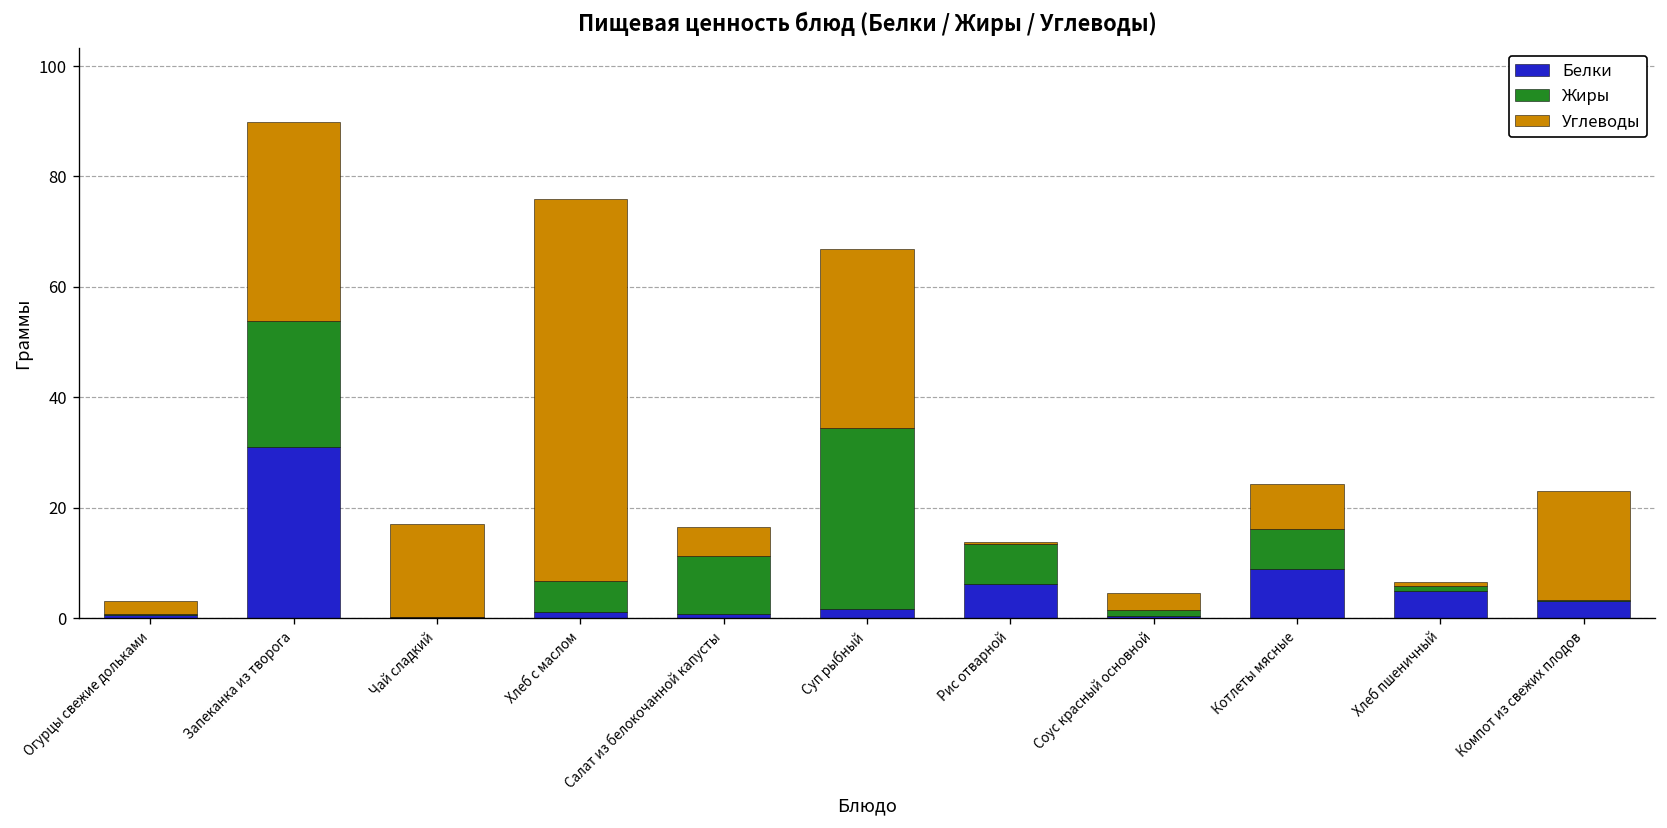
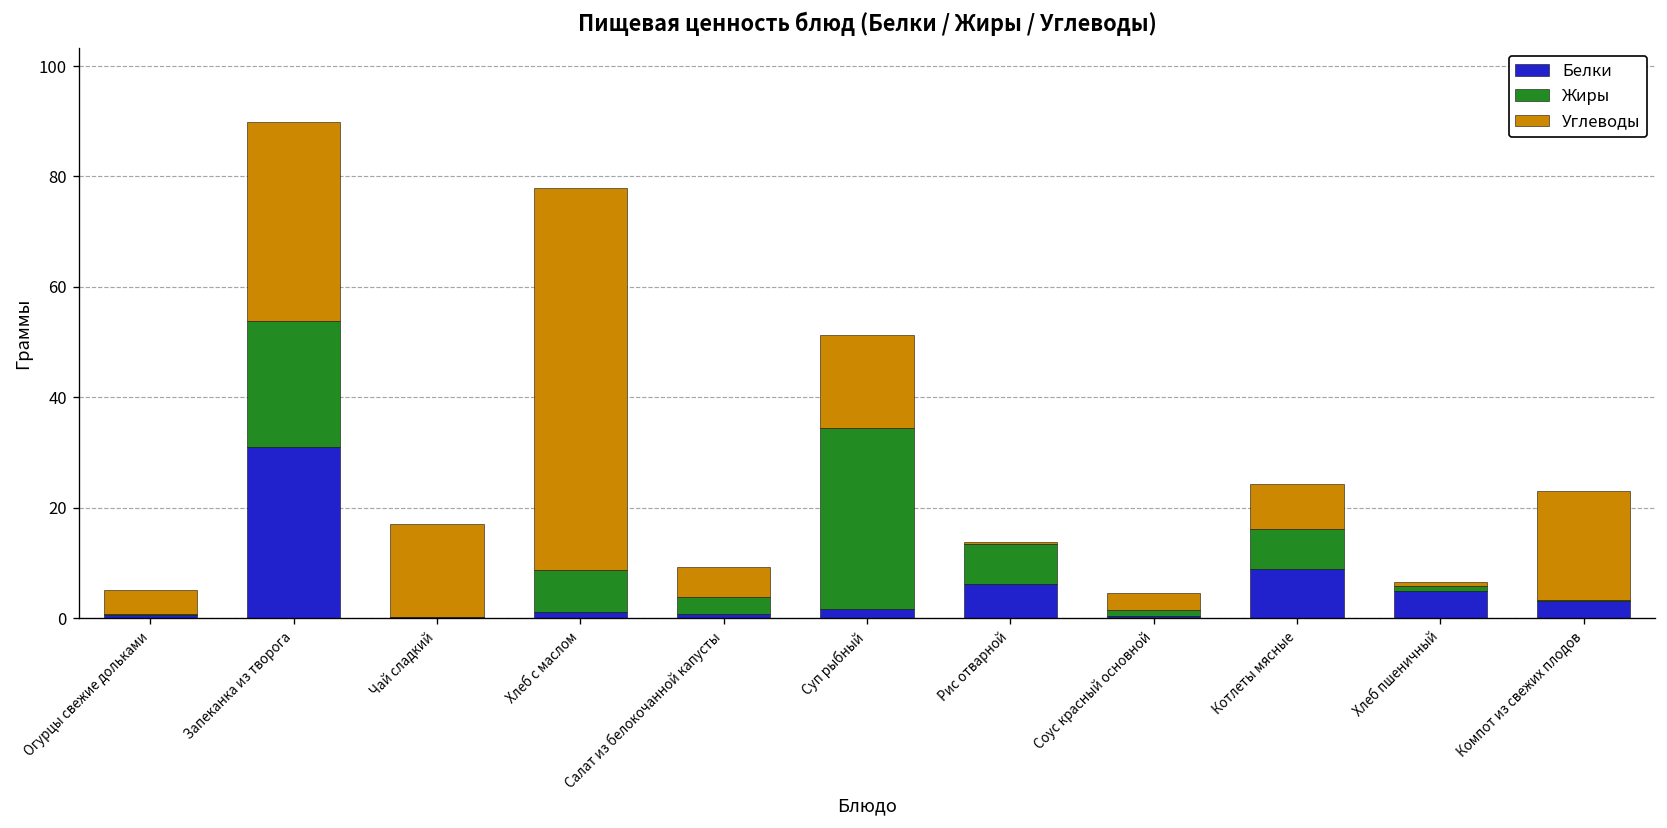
  {
    "Белки": {
      "Огурцы свежие дольками": 1,
      "Запеканка из творога": 31,
      "Хлеб с маслом": 1,
      "Салат из белокочанной капусты": 1,
      "Суп рыбный": 2,
      "Рис отварной": 6,
      "Котлеты мясные": 9,
      "Хлеб пшеничный": 5,
      "Компот из свежих плодов": 3
    },
    "Жиры": {
      "Запеканка из творога": 23,
      "Чай сладкий": 0,
-     "Хлеб с маслом": 6,
-     "Салат из белокочанной капусты": 10,
+     "Хлеб с маслом": 8,
+     "Салат из белокочанной капусты": 3,
      "Суп рыбный": 33,
      "Рис отварной": 7,
      "Соус красный основной": 1,
      "Котлеты мясные": 7,
      "Хлеб пшеничный": 1
    },
    "Углеводы": {
-     "Огурцы свежие дольками": 2,
+     "Огурцы свежие дольками": 4,
      "Запеканка из творога": 36,
      "Чай сладкий": 17,
      "Хлеб с маслом": 69,
      "Салат из белокочанной капусты": 5,
-     "Суп рыбный": 32,
+     "Суп рыбный": 17,
      "Соус красный основной": 3,
      "Котлеты мясные": 8,
      "Хлеб пшеничный": 1,
      "Компот из свежих плодов": 20
    }
  }
